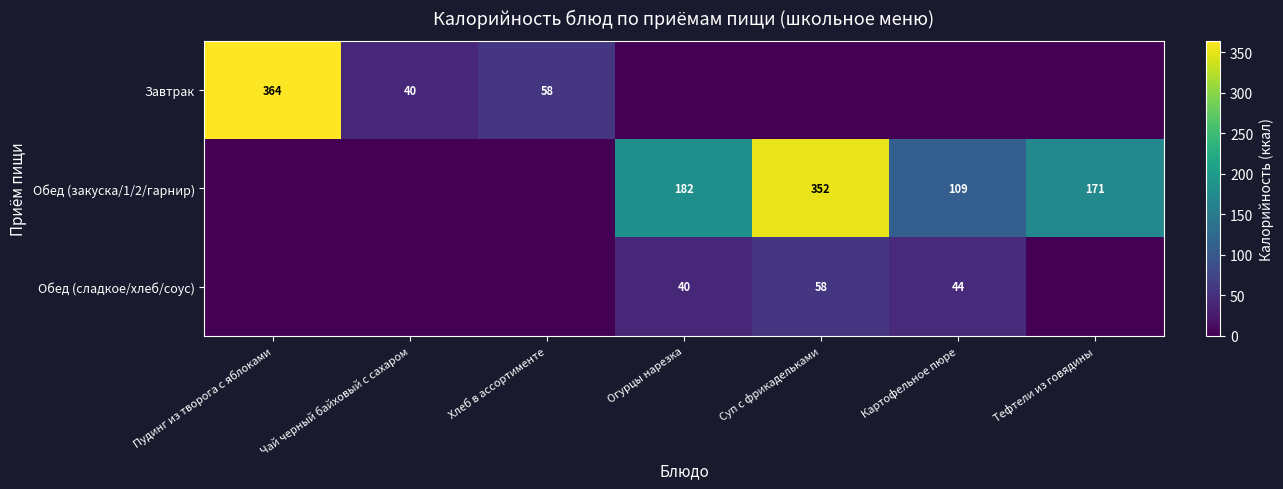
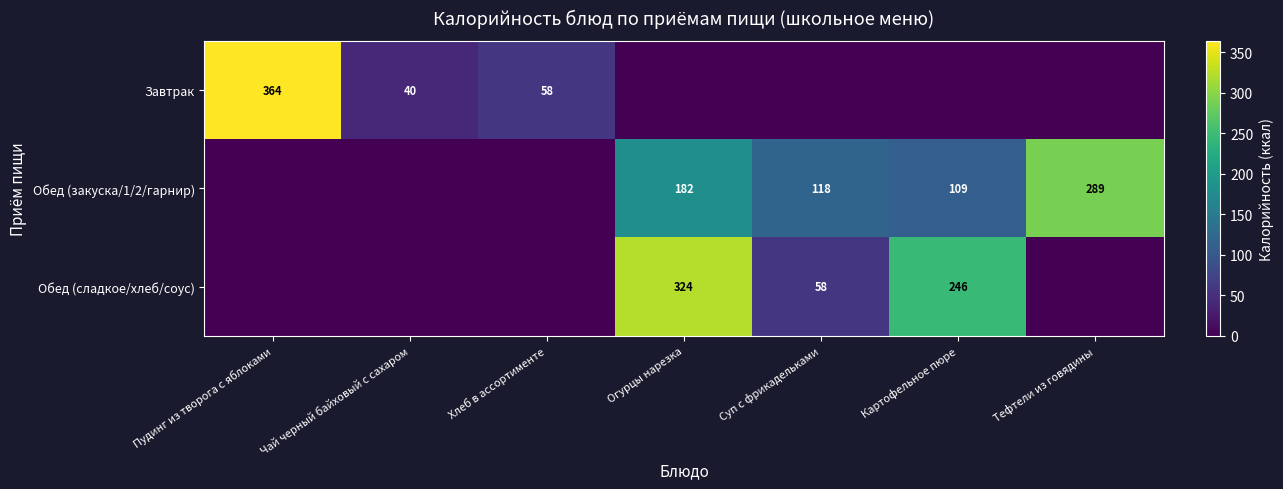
  {
    "Завтрак": {
      "Пудинг из творога с яблоками": 364,
      "Чай черный байховый с сахаром": 40,
      "Хлеб в ассортименте": 58
    },
    "Обед (закуска/1/2/гарнир)": {
      "Огурцы нарезка": 182,
-     "Суп с фрикадельками": 352,
+     "Суп с фрикадельками": 118,
      "Картофельное пюре": 109,
-     "Тефтели из говядины": 171
+     "Тефтели из говядины": 289
    },
    "Обед (сладкое/хлеб/соус)": {
-     "Огурцы нарезка": 40,
+     "Огурцы нарезка": 324,
      "Суп с фрикадельками": 58,
-     "Картофельное пюре": 44
+     "Картофельное пюре": 246
    }
  }
